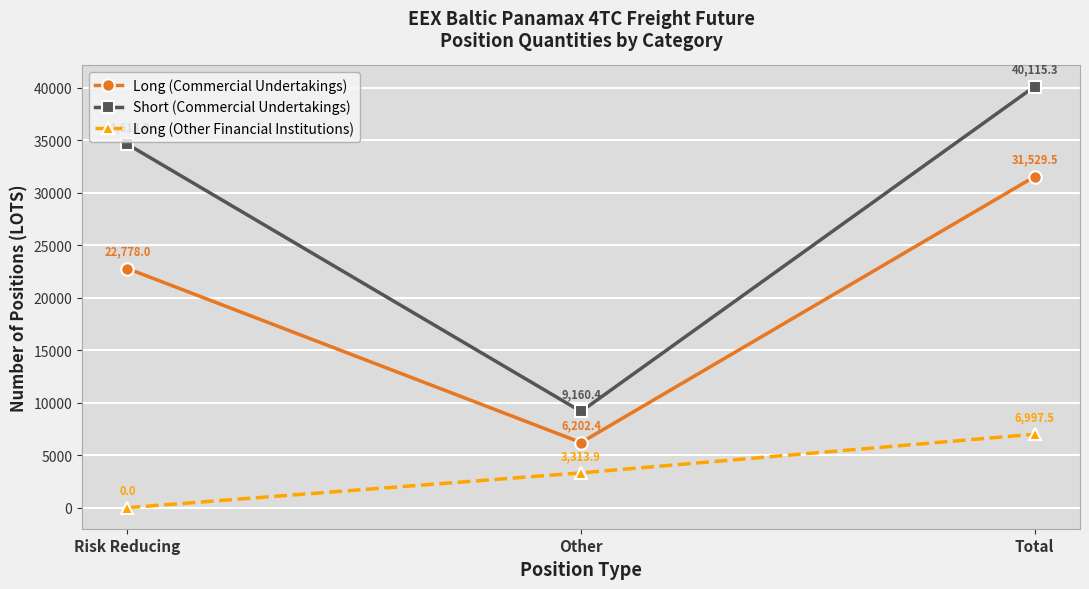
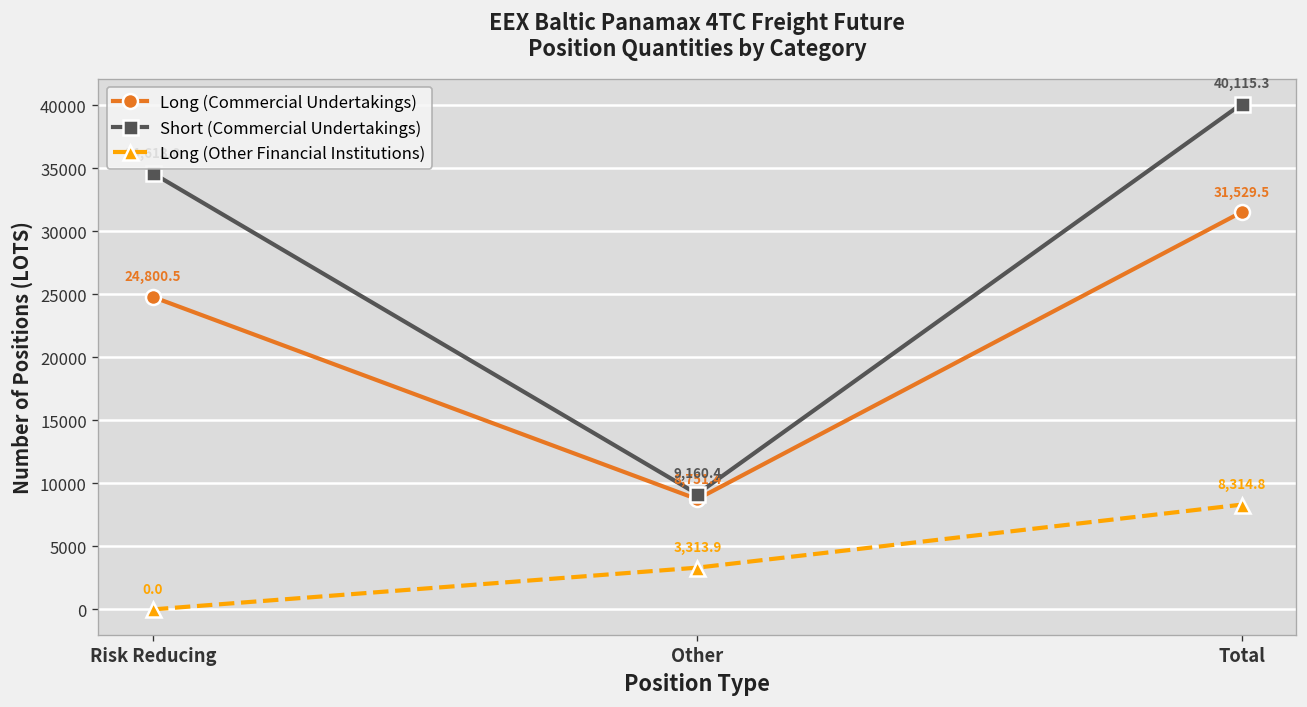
  {
    "Long (Commercial Undertakings)": {
-     "Risk Reducing": "22,778.0",
-     "Other": "6,202.4",
+     "Risk Reducing": "24,800.5",
+     "Other": "8,751.4",
      "Total": "31,529.5"
    },
    "Short (Commercial Undertakings)": {
      "Other": "9,160.4",
      "Total": "40,115.3"
    },
    "Long (Other Financial Institutions)": {
      "Risk Reducing": "0.0",
      "Other": "3,313.9",
-     "Total": "6,997.5"
+     "Total": "8,314.8"
    }
  }
